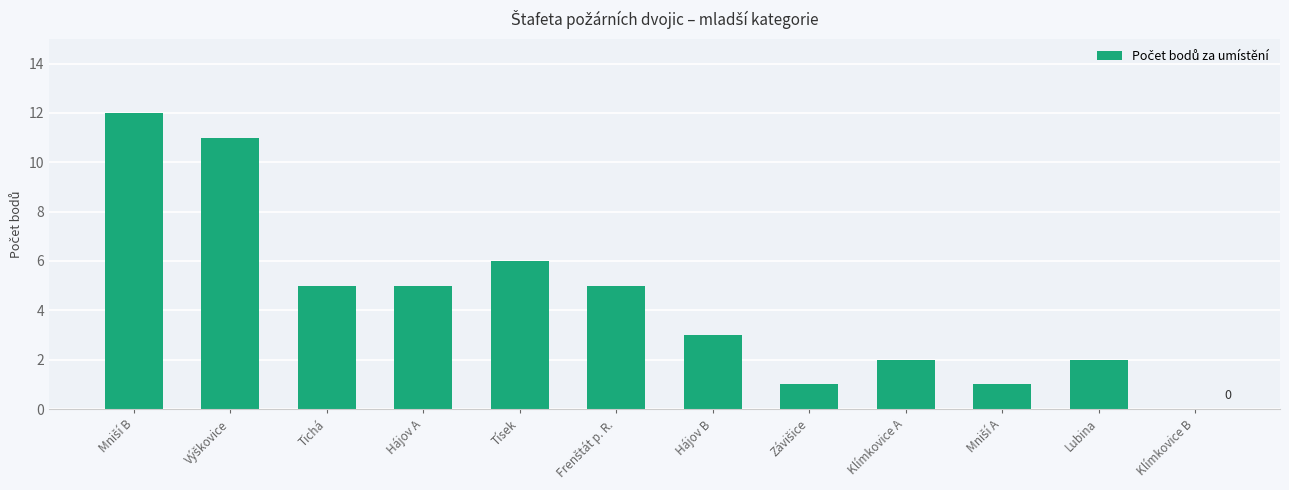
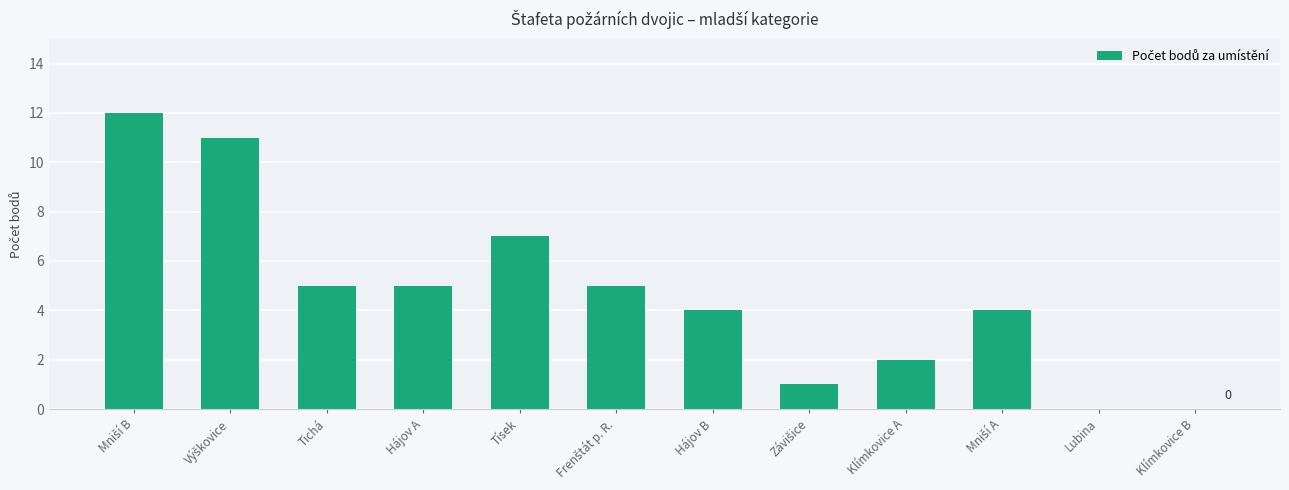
  {
    "Mniší B": 12,
    "Výškovice": 11,
    "Tichá": 5,
    "Hájov A": 5,
-   "Tísek": 6,
+   "Tísek": 7,
    "Frenštát p. R.": 5,
-   "Hájov B": 3,
+   "Hájov B": 4,
    "Závišice": 1,
    "Klímkovice A": 2,
-   "Mniší A": 1,
-   "Lubina": 2
+   "Mniší A": 4,
+   "Lubina": 0
  }
